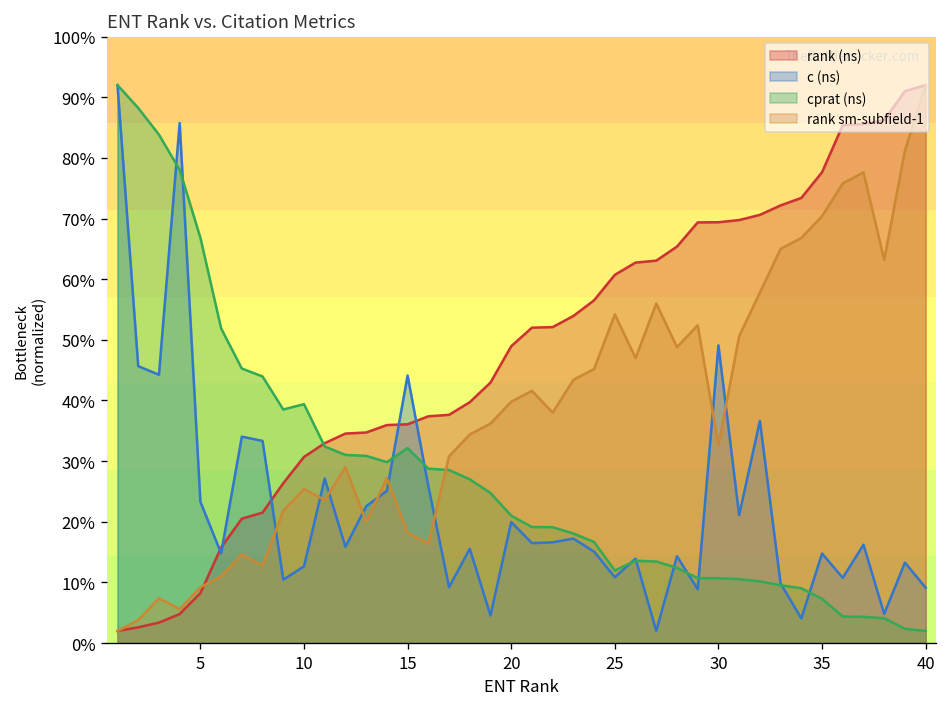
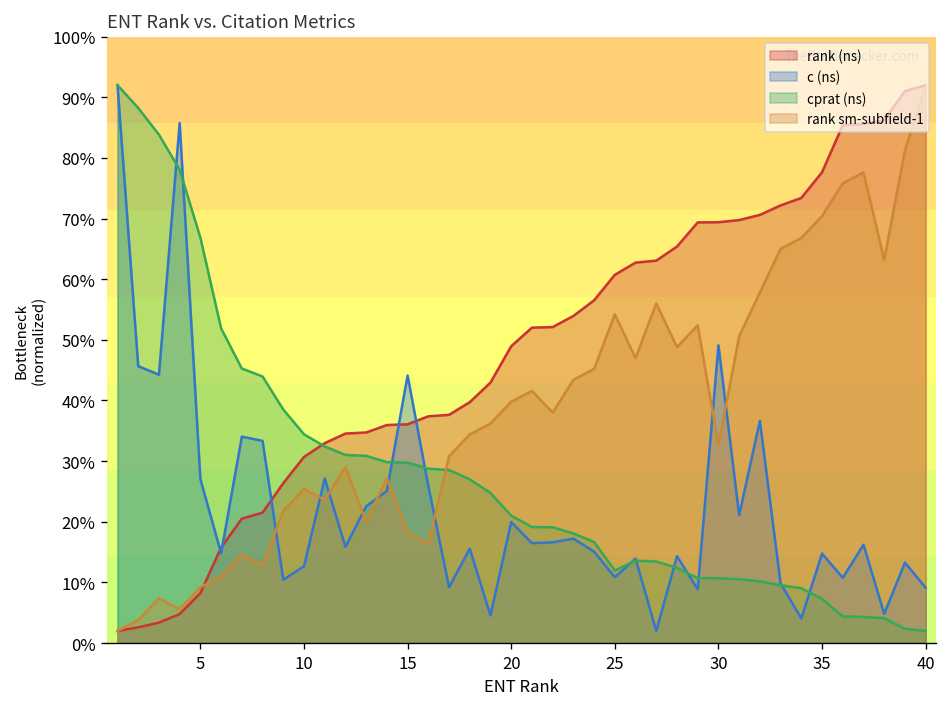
  {
    "c (ns)": {
-     "5": "23%",
+     "5": "27%",
      "10": "13%",
      "15": "44%",
      "20": "20%",
      "25": "11%",
      "30": "49%",
      "35": "15%",
      "40": "9%"
    },
    "cprat (ns)": {
      "5": "67%",
-     "10": "39%",
-     "15": "32%",
+     "10": "34%",
+     "15": "30%",
      "20": "21%",
      "25": "12%",
      "30": "11%",
      "35": "7%",
      "40": "2%"
    }
  }
